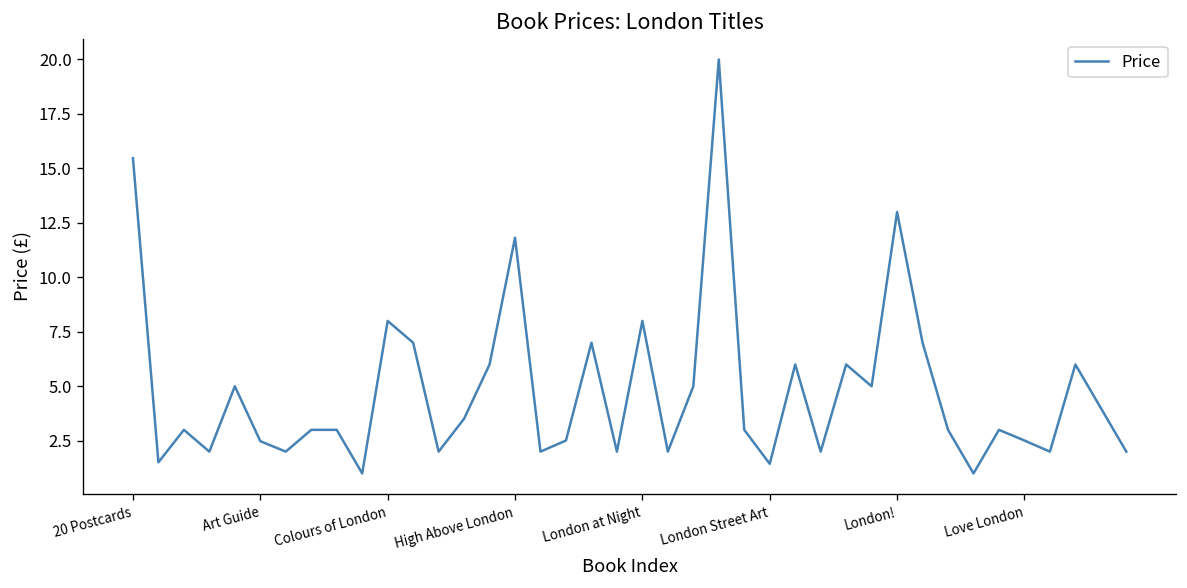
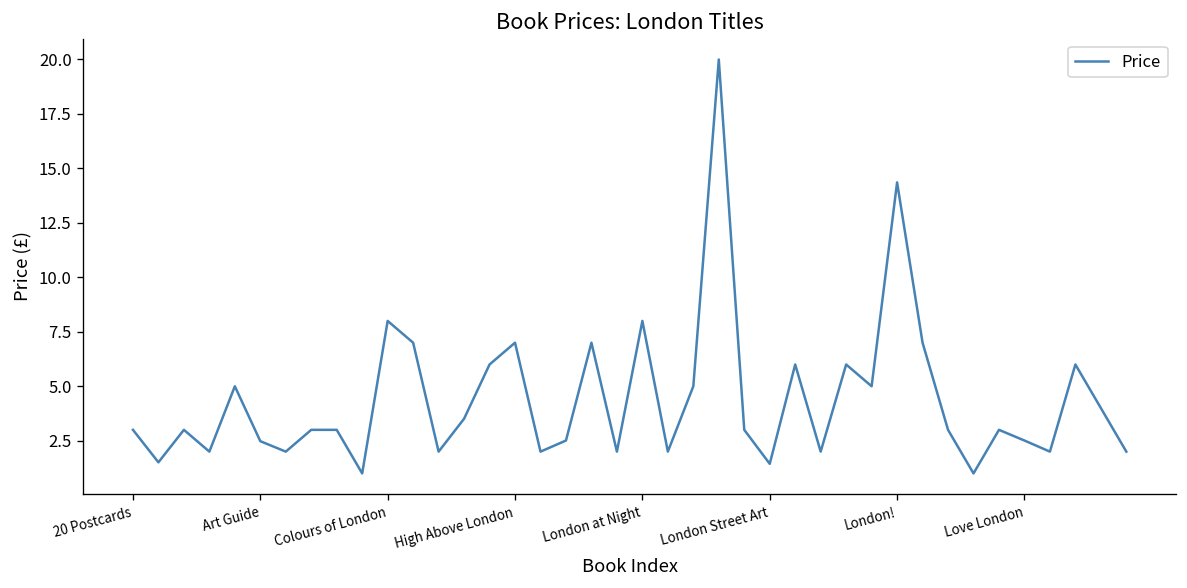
  {
-   "20 Postcards": 15.5,
+   "20 Postcards": 3.0,
    "Art Guide": 2.5,
    "Colours of London": 8.0,
-   "High Above London": 11.8,
+   "High Above London": 7.0,
    "London at Night": 8.0,
    "London Street Art": 1.4,
-   "London!": 13.0,
+   "London!": 14.4,
    "Love London": 2.5
  }
